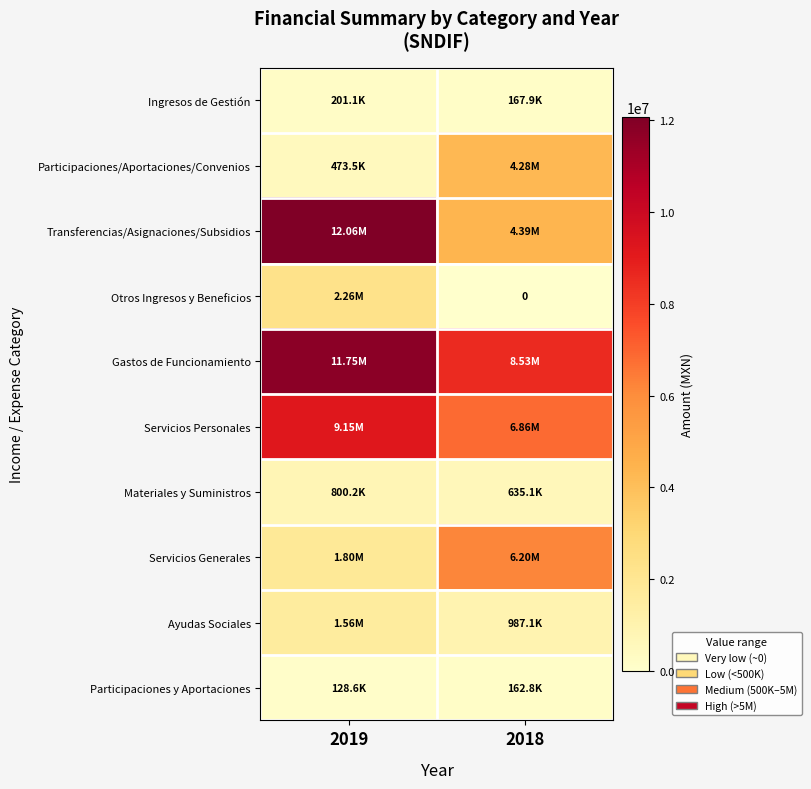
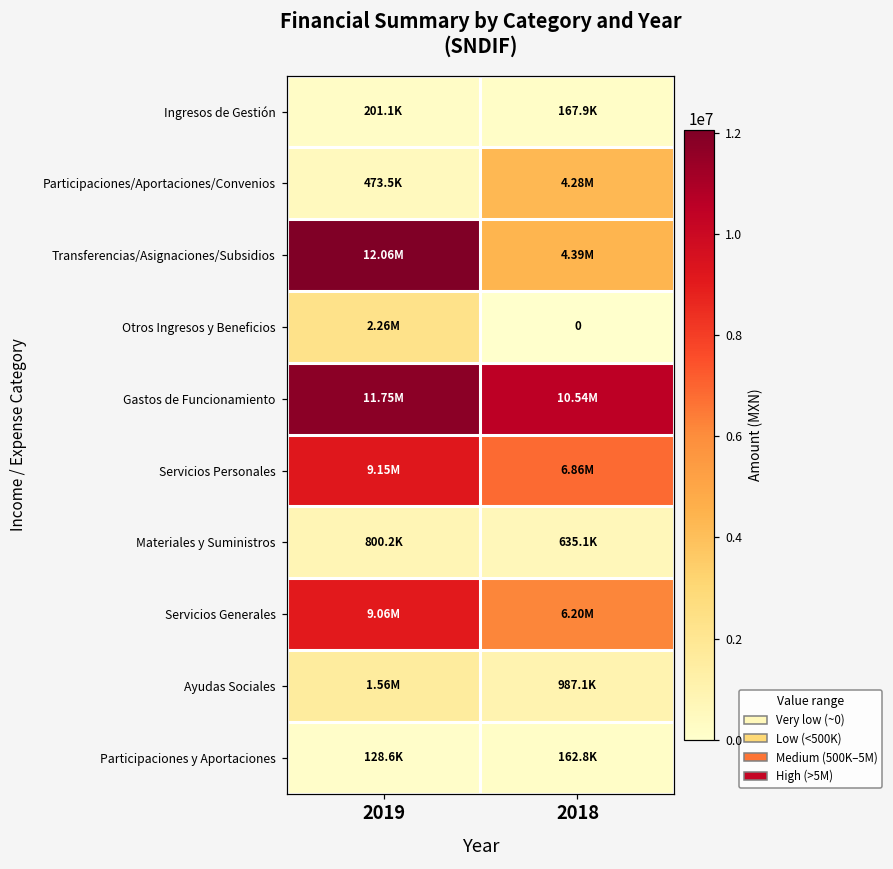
  {
    "Ingresos de Gestión": {
      "2019": "201.1K",
      "2018": "167.9K"
    },
    "Participaciones/Aportaciones/Convenios": {
      "2019": "473.5K",
      "2018": "4.28M"
    },
    "Transferencias/Asignaciones/Subsidios": {
      "2019": "12.06M",
      "2018": "4.39M"
    },
    "Otros Ingresos y Beneficios": {
      "2019": "2.26M",
      "2018": "0"
    },
    "Gastos de Funcionamiento": {
      "2019": "11.75M",
-     "2018": "8.53M"
+     "2018": "10.54M"
    },
    "Servicios Personales": {
      "2019": "9.15M",
      "2018": "6.86M"
    },
    "Materiales y Suministros": {
      "2019": "800.2K",
      "2018": "635.1K"
    },
    "Servicios Generales": {
-     "2019": "1.80M",
+     "2019": "9.06M",
      "2018": "6.20M"
    },
    "Ayudas Sociales": {
      "2019": "1.56M",
      "2018": "987.1K"
    },
    "Participaciones y Aportaciones": {
      "2019": "128.6K",
      "2018": "162.8K"
    }
  }
